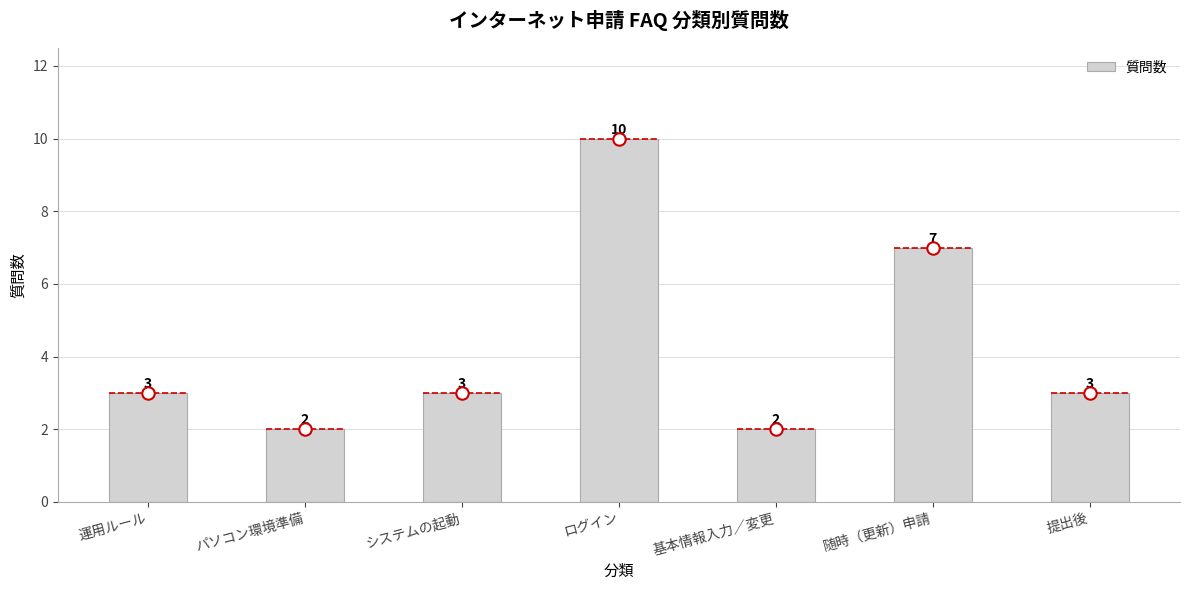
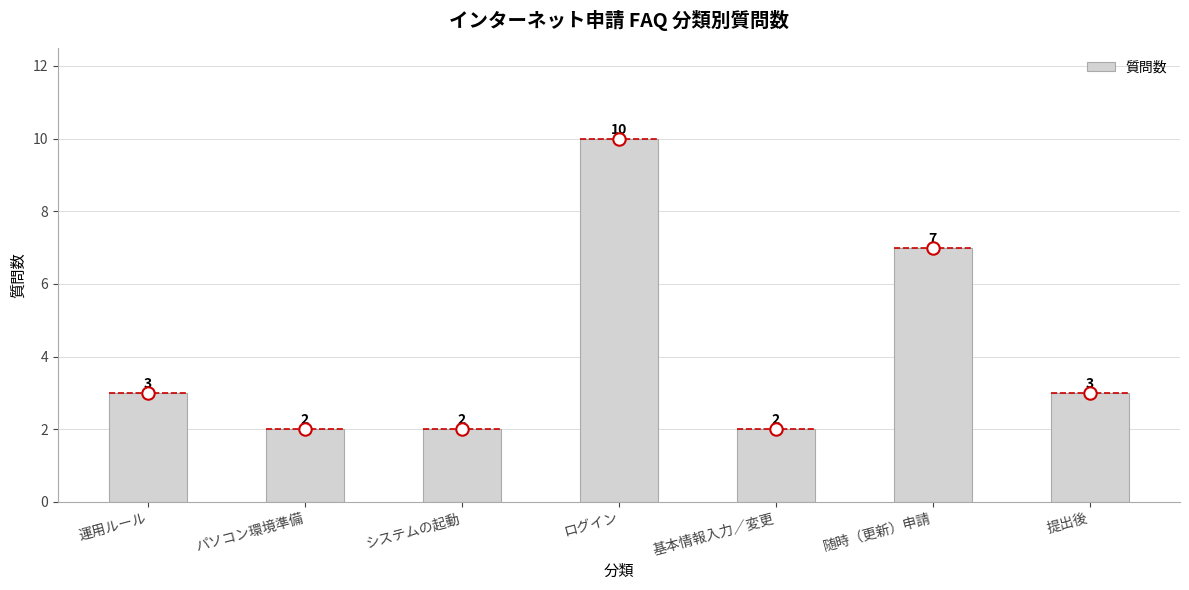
  {
-   "システムの起動": 3
+   "システムの起動": 2
  }
